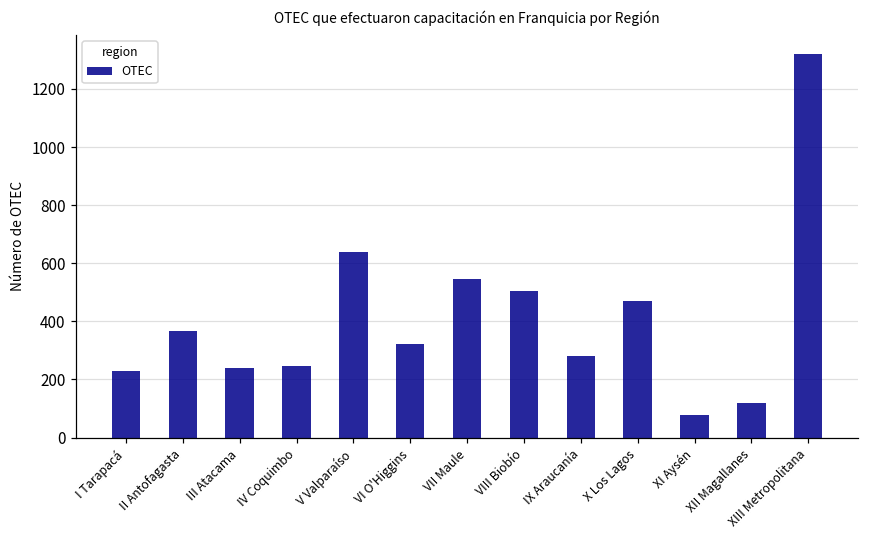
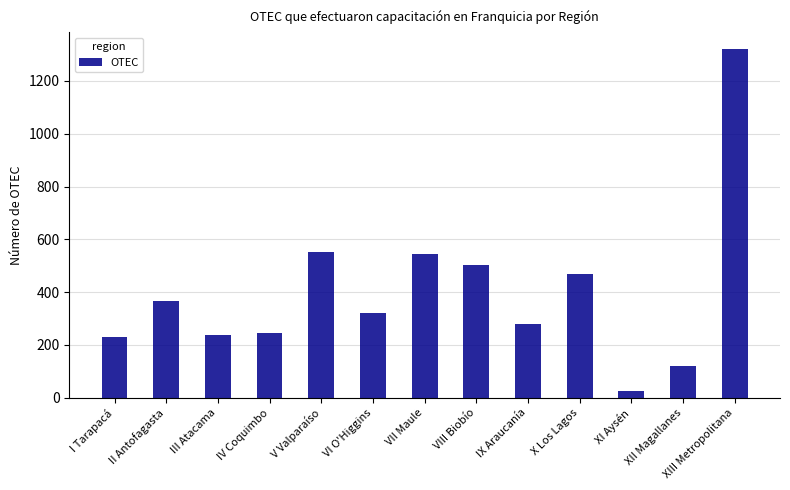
  {
    "I Tarapacá": 230,
    "II Antofagasta": 370,
    "III Atacama": 240,
    "IV Coquimbo": 250,
-   "V Valparaíso": 640,
+   "V Valparaíso": 550,
    "VI O'Higgins": 320,
    "VII Maule": 550,
    "VIII Biobío": 500,
    "IX Araucanía": 280,
    "X Los Lagos": 470,
-   "XI Aysén": 80,
+   "XI Aysén": 30,
    "XII Magallanes": 120,
    "XIII Metropolitana": 1320
  }
